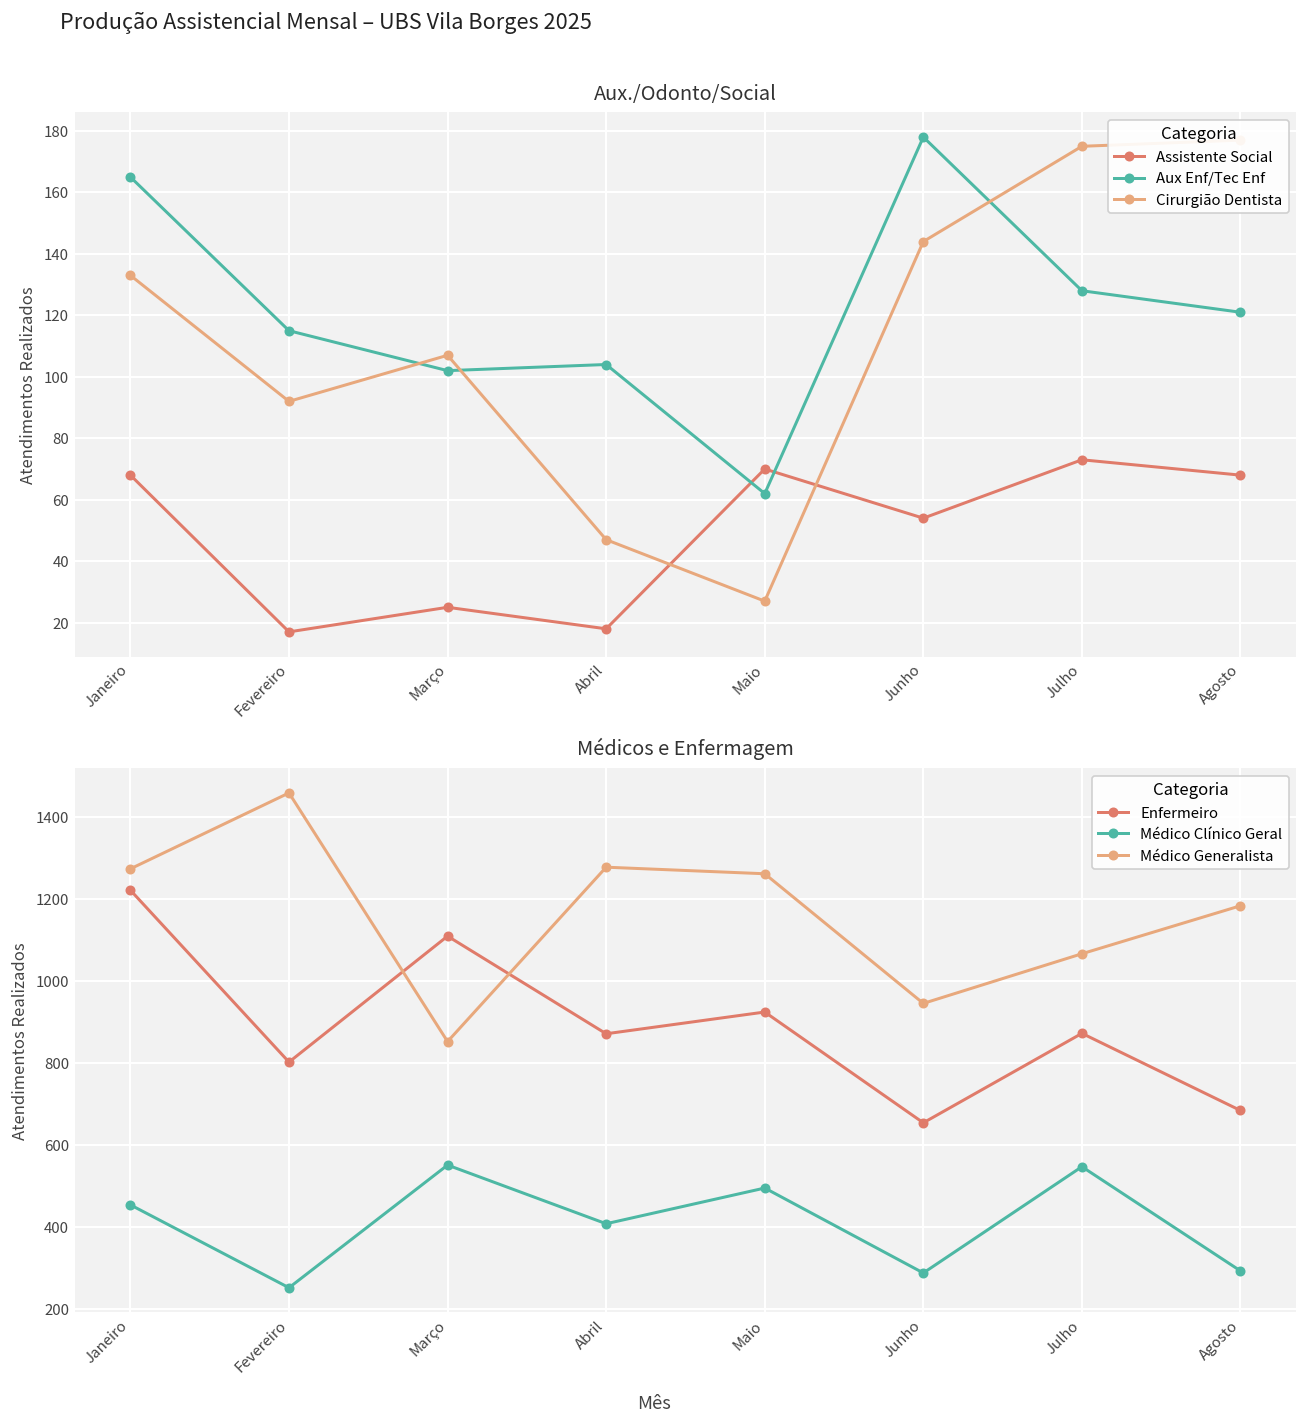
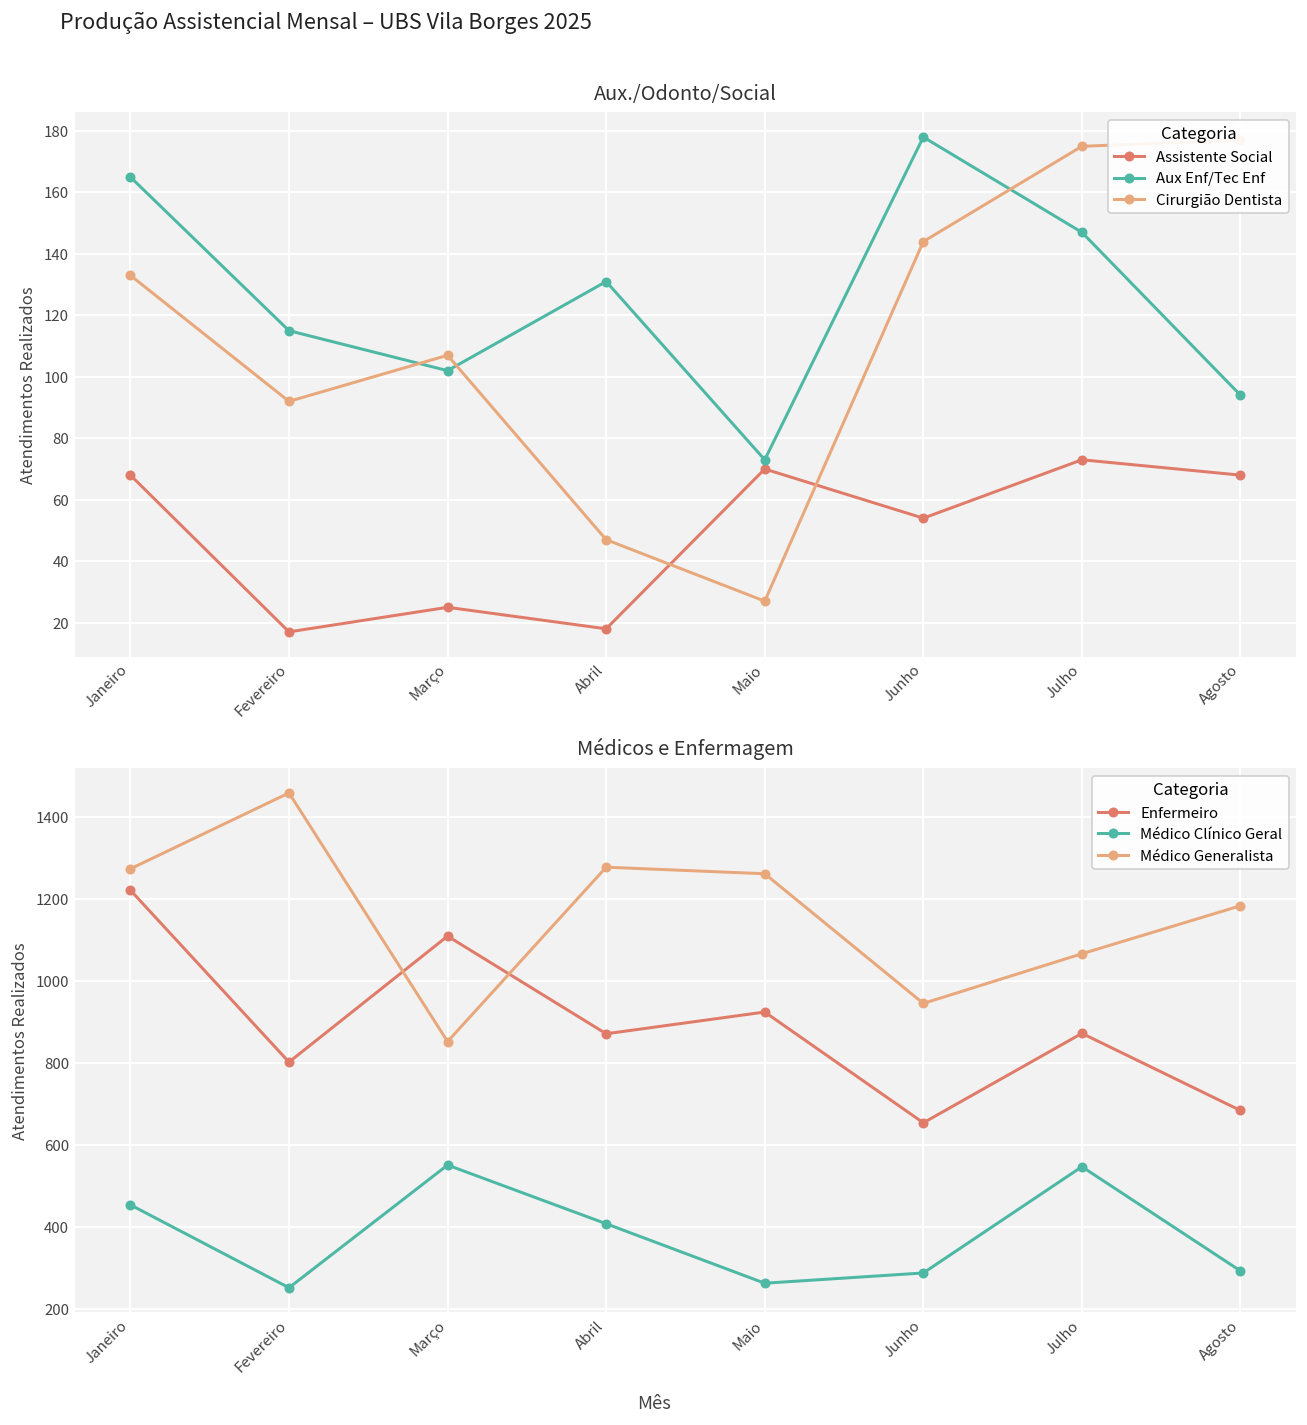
  {
    "Aux./Odonto/Social": {
      "Aux Enf/Tec Enf": {
        "Janeiro": 165,
        "Fevereiro": 115,
        "Março": 102,
-       "Abril": 104,
-       "Maio": 62,
+       "Abril": 131,
+       "Maio": 73,
        "Junho": 178,
-       "Julho": 128,
-       "Agosto": 121
+       "Julho": 147,
+       "Agosto": 94
      }
    },
    "Médicos e Enfermagem": {
      "Médico Clínico Geral": {
        "Janeiro": 450,
        "Fevereiro": 250,
        "Março": 550,
        "Abril": 410,
-       "Maio": 500,
+       "Maio": 260,
        "Junho": 290,
        "Julho": 550,
        "Agosto": 290
      }
    }
  }
